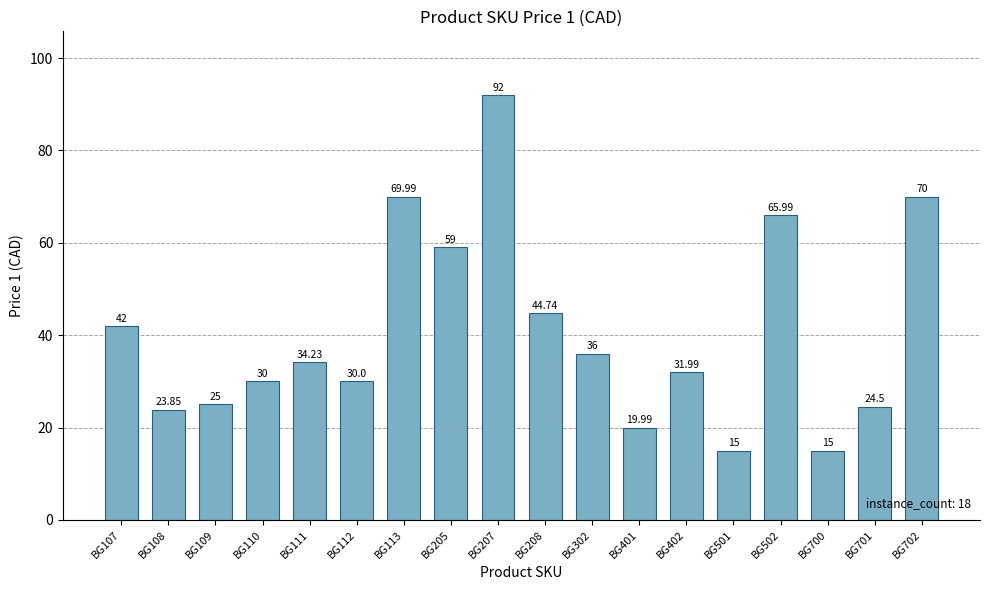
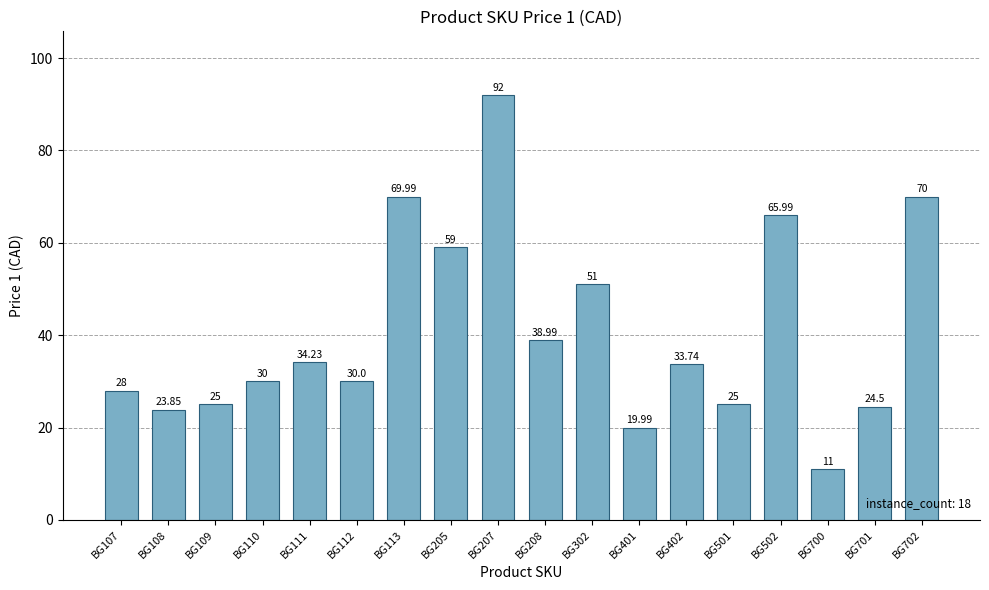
  {
-   "BG107": 42,
+   "BG107": 28,
    "BG108": 23.85,
    "BG109": 25,
    "BG110": 30,
    "BG111": 34.23,
    "BG112": 30.0,
    "BG113": 69.99,
    "BG205": 59,
    "BG207": 92,
-   "BG208": 44.74,
-   "BG302": 36,
+   "BG208": 38.99,
+   "BG302": 51,
    "BG401": 19.99,
-   "BG402": 31.99,
-   "BG501": 15,
+   "BG402": 33.74,
+   "BG501": 25,
    "BG502": 65.99,
-   "BG700": 15,
+   "BG700": 11,
    "BG701": 24.5,
    "BG702": 70
  }
